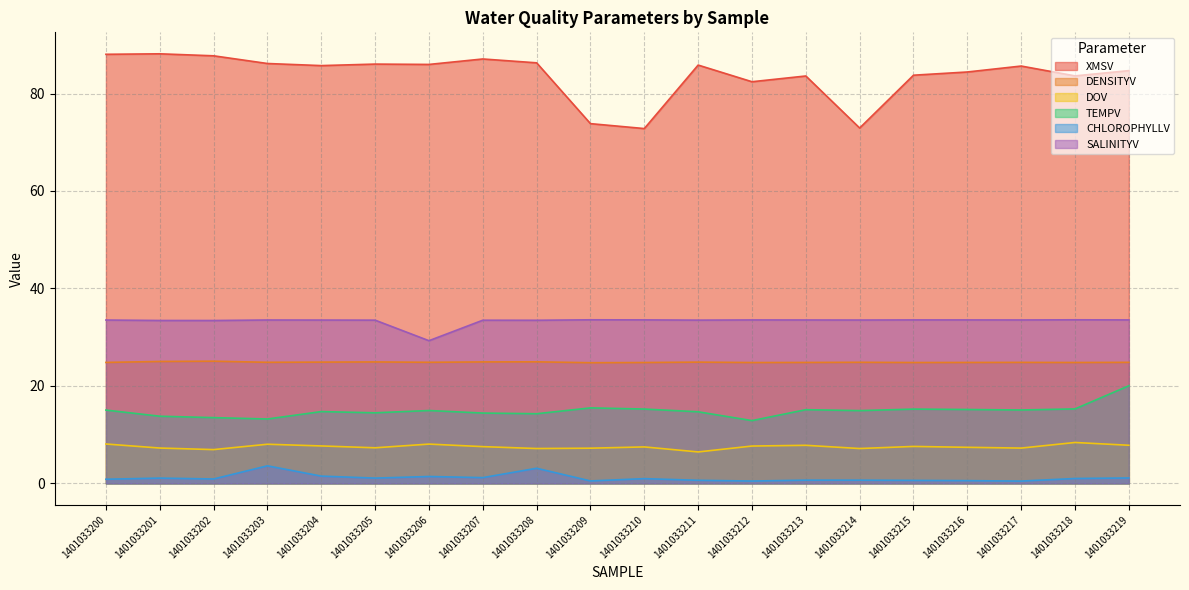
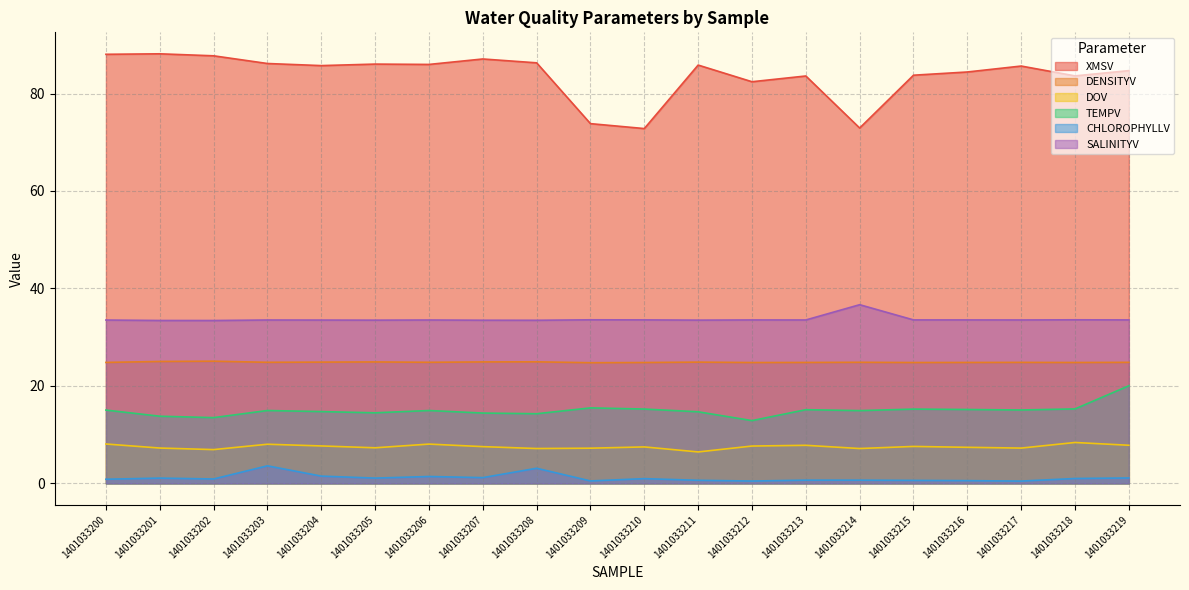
  {
    "TEMPV": {
      "1401033200": 15,
      "1401033201": 14,
      "1401033202": 13,
-     "1401033203": 13,
+     "1401033203": 15,
      "1401033204": 15,
      "1401033205": 14,
      "1401033206": 15,
      "1401033207": 14,
      "1401033208": 14,
      "1401033209": 15,
      "1401033210": 15,
      "1401033211": 15,
      "1401033212": 13,
      "1401033213": 15,
      "1401033214": 15,
      "1401033215": 15,
      "1401033216": 15,
      "1401033217": 15,
      "1401033218": 15,
      "1401033219": 20
    },
    "CHLOROPHYLLV": {
      "1401033200": 1,
      "1401033201": 1,
      "1401033202": 1,
      "1401033203": 4,
      "1401033204": 1,
      "1401033205": 1,
      "1401033206": 1,
      "1401033207": 1,
      "1401033208": 3,
      "1401033209": 1,
      "1401033210": 1,
      "1401033211": 1,
      "1401033212": 0,
      "1401033213": 1,
      "1401033214": 1,
      "1401033215": 1,
      "1401033216": 1,
      "1401033217": 0,
      "1401033218": 1,
      "1401033219": 1
    },
    "SALINITYV": {
      "1401033200": 34,
      "1401033201": 33,
      "1401033202": 33,
      "1401033203": 34,
      "1401033204": 34,
      "1401033205": 33,
-     "1401033206": 29,
+     "1401033206": 34,
      "1401033207": 33,
      "1401033208": 33,
      "1401033209": 34,
      "1401033210": 34,
      "1401033211": 33,
      "1401033212": 34,
      "1401033213": 34,
-     "1401033214": 34,
+     "1401033214": 37,
      "1401033215": 34,
      "1401033216": 34,
      "1401033217": 34,
      "1401033218": 34,
      "1401033219": 34
    }
  }
